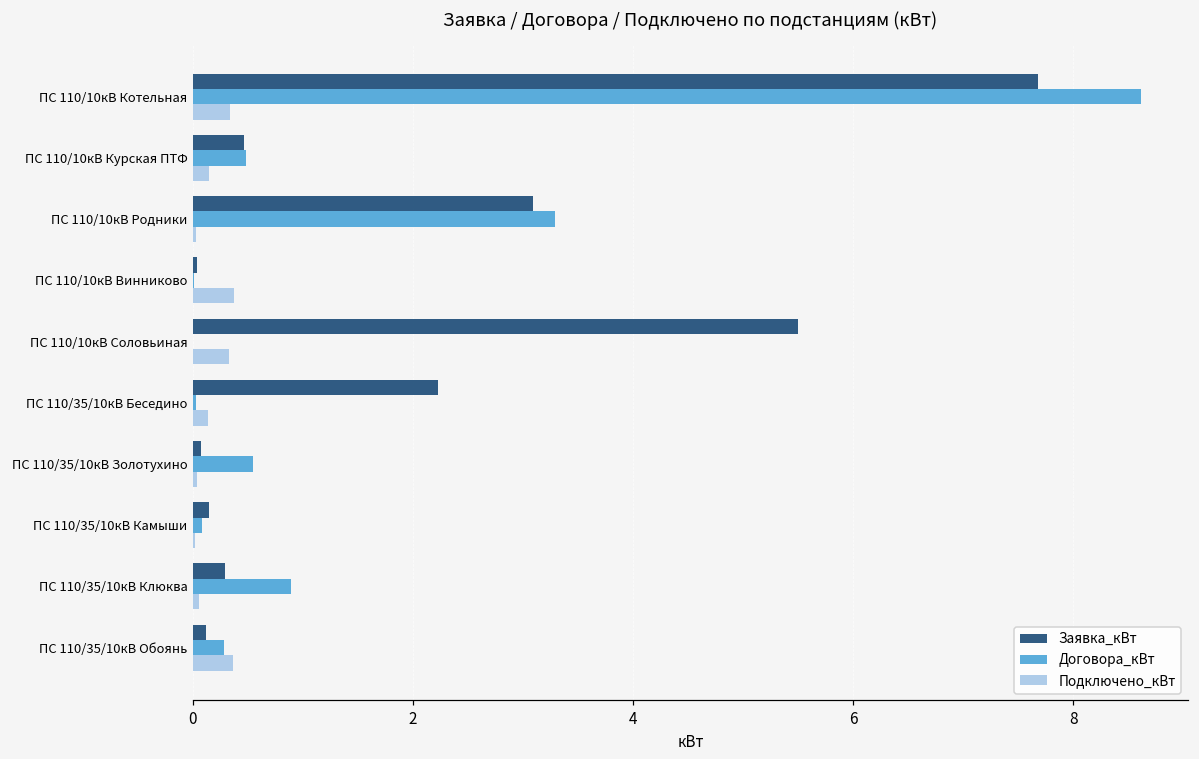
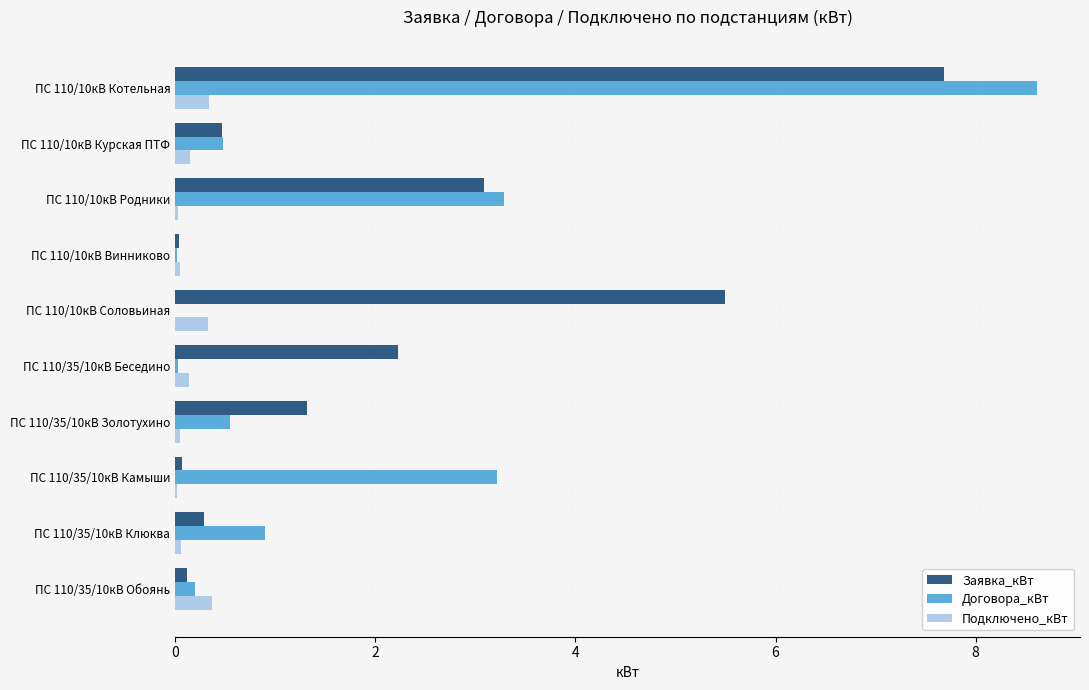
  {
    "Заявка_кВт": {
      "ПС 110/10кВ Котельная": 7.68,
      "ПС 110/10кВ Курская ПТФ": 0.46,
      "ПС 110/10кВ Родники": 3.09,
      "ПС 110/10кВ Винниково": 0.04,
      "ПС 110/10кВ Соловьиная": 5.50,
      "ПС 110/35/10кВ Беседино": 2.23,
-     "ПС 110/35/10кВ Золотухино": 0.07,
-     "ПС 110/35/10кВ Камыши": 0.15,
+     "ПС 110/35/10кВ Золотухино": 1.32,
+     "ПС 110/35/10кВ Камыши": 0.06,
      "ПС 110/35/10кВ Клюква": 0.29,
      "ПС 110/35/10кВ Обоянь": 0.12
    },
    "Договора_кВт": {
      "ПС 110/10кВ Котельная": 8.61,
      "ПС 110/10кВ Курская ПТФ": 0.48,
      "ПС 110/10кВ Родники": 3.29,
      "ПС 110/10кВ Соловьиная": 0.00,
      "ПС 110/35/10кВ Беседино": 0.03,
      "ПС 110/35/10кВ Золотухино": 0.55,
-     "ПС 110/35/10кВ Камыши": 0.08,
+     "ПС 110/35/10кВ Камыши": 3.22,
      "ПС 110/35/10кВ Клюква": 0.90,
-     "ПС 110/35/10кВ Обоянь": 0.28
+     "ПС 110/35/10кВ Обоянь": 0.19
    },
    "Подключено_кВт": {
      "ПС 110/10кВ Котельная": 0.34,
      "ПС 110/10кВ Курская ПТФ": 0.15,
      "ПС 110/10кВ Родники": 0.03,
-     "ПС 110/10кВ Винниково": 0.38,
+     "ПС 110/10кВ Винниково": 0.05,
      "ПС 110/10кВ Соловьиная": 0.33,
      "ПС 110/35/10кВ Беседино": 0.14,
      "ПС 110/35/10кВ Золотухино": 0.04,
      "ПС 110/35/10кВ Клюква": 0.06,
      "ПС 110/35/10кВ Обоянь": 0.36
    }
  }
